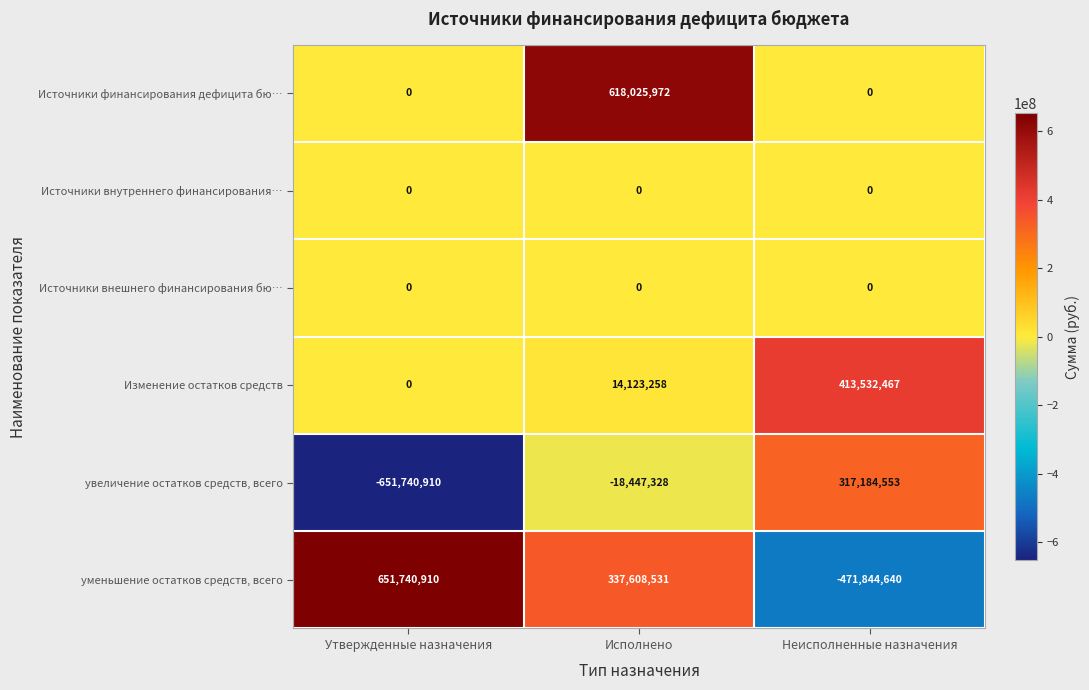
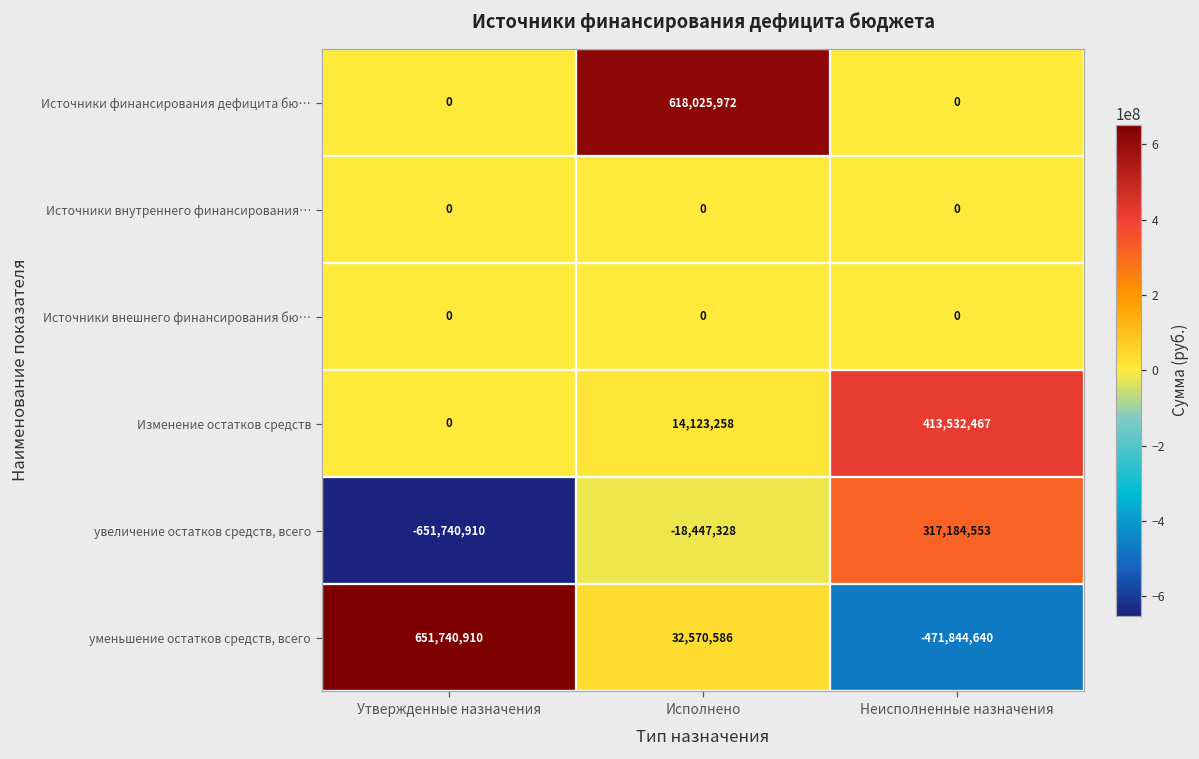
  {
    "Источники финансирования дефицита бю…": {
      "Утвержденные назначения": "0",
      "Исполнено": "618,025,972",
      "Неисполненные назначения": "0"
    },
    "Источники внутреннего финансирования…": {
      "Утвержденные назначения": "0",
      "Исполнено": "0",
      "Неисполненные назначения": "0"
    },
    "Источники внешнего финансирования бю…": {
      "Утвержденные назначения": "0",
      "Исполнено": "0",
      "Неисполненные назначения": "0"
    },
    "Изменение остатков средств": {
      "Утвержденные назначения": "0",
      "Исполнено": "14,123,258",
      "Неисполненные назначения": "413,532,467"
    },
    "увеличение остатков средств, всего": {
      "Утвержденные назначения": "-651,740,910",
      "Исполнено": "-18,447,328",
      "Неисполненные назначения": "317,184,553"
    },
    "уменьшение остатков средств, всего": {
      "Утвержденные назначения": "651,740,910",
-     "Исполнено": "337,608,531",
+     "Исполнено": "32,570,586",
      "Неисполненные назначения": "-471,844,640"
    }
  }
